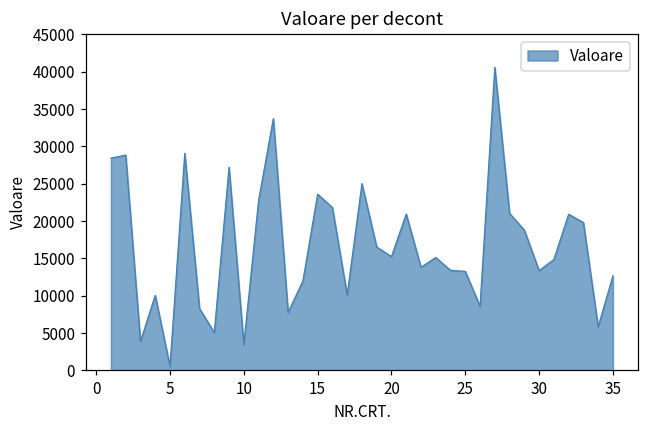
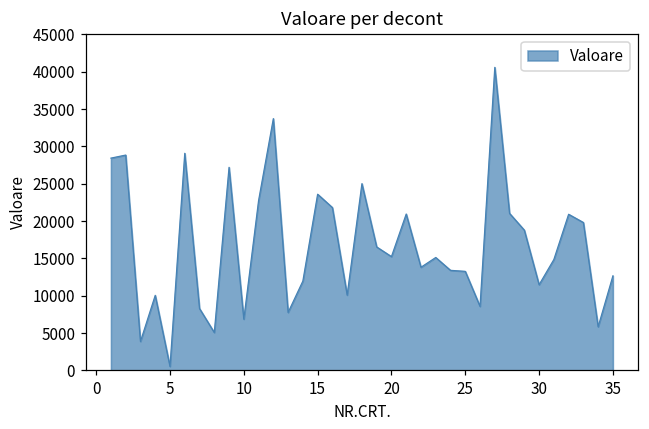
  {
    "5": 1000,
-   "10": 3000,
+   "10": 7000,
    "15": 24000,
    "20": 15000,
    "25": 13000,
-   "30": 13000,
+   "30": 11000,
    "35": 13000
  }
